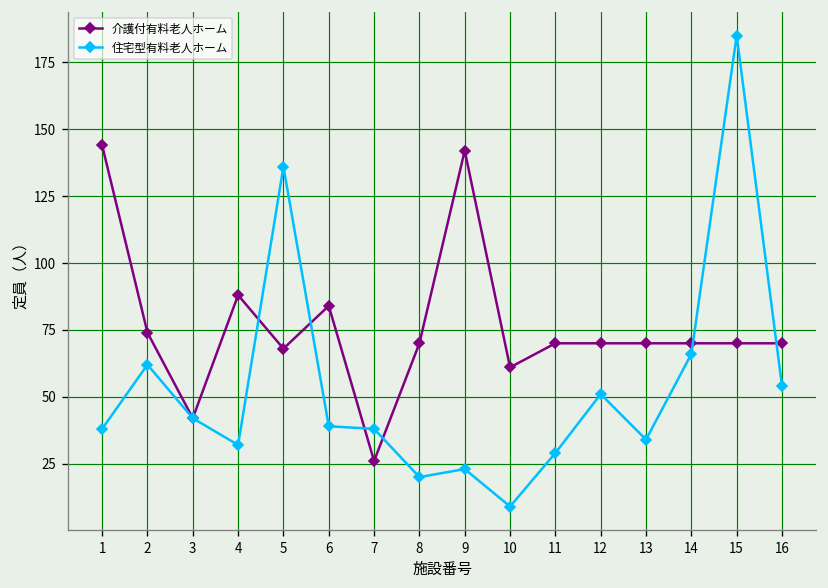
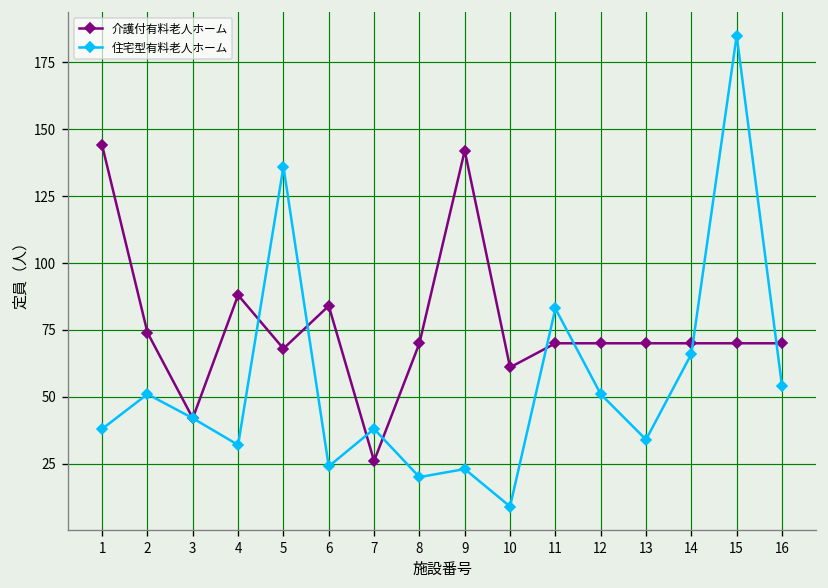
  {
    "介護付有料老人ホーム": {
      "1": 144,
      "2": 74,
      "4": 88,
      "5": 68,
      "6": 84,
      "7": 26,
      "8": 70,
      "9": 142,
      "10": 61,
      "11": 70,
      "12": 70,
      "13": 70,
      "14": 70,
      "15": 70,
      "16": 70
    },
    "住宅型有料老人ホーム": {
      "1": 38,
-     "2": 62,
+     "2": 51,
      "4": 32,
      "5": 136,
-     "6": 39,
+     "6": 24,
      "7": 38,
      "8": 20,
      "9": 23,
      "10": 9,
-     "11": 29,
+     "11": 83,
      "12": 51,
      "13": 34,
      "14": 66,
      "15": 185,
      "16": 54
    }
  }
